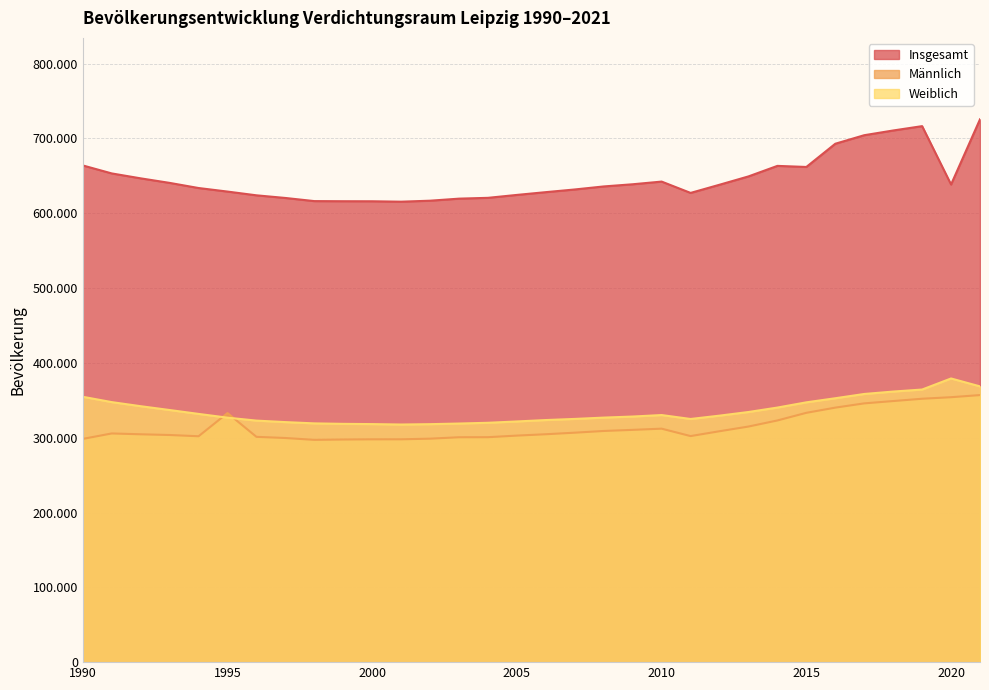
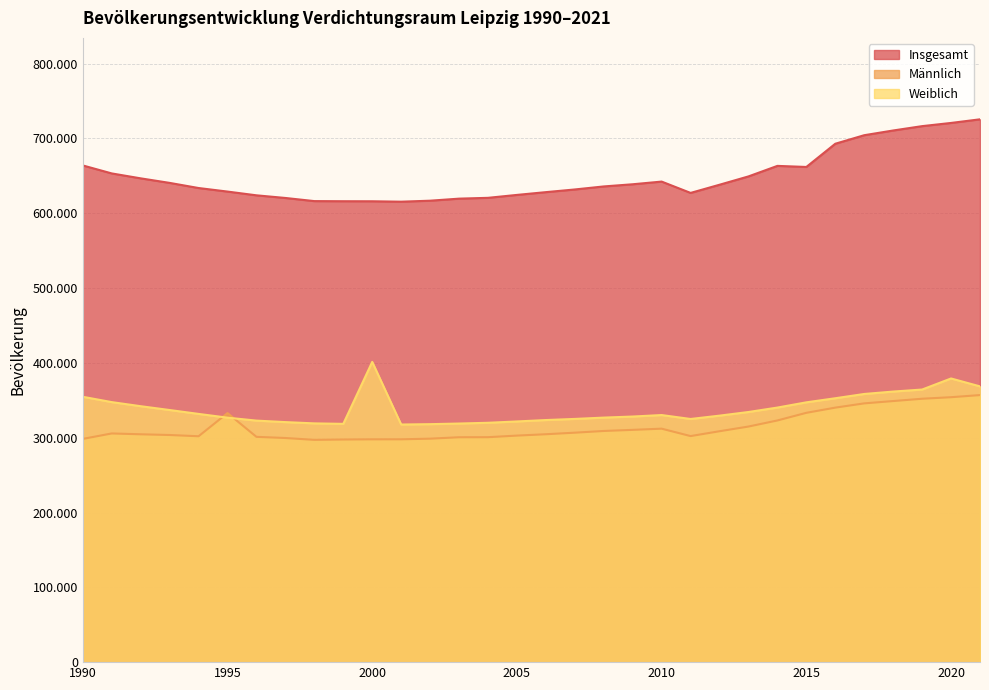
  {
    "Insgesamt": {
      "1990": 660,
      "1995": 630,
      "2000": 620,
      "2005": 620,
      "2010": 640,
      "2015": 660,
-     "2020": 640
+     "2020": 720
    },
    "Männlich": {
      "1990": 300,
      "1995": 330,
      "2000": 300,
      "2005": 300,
      "2010": 310,
      "2015": 330,
      "2020": 350
    },
    "Weiblich": {
      "1990": 350,
      "1995": 330,
-     "2000": 320,
+     "2000": 400,
      "2005": 320,
      "2010": 330,
      "2015": 350,
      "2020": 380
    }
  }
